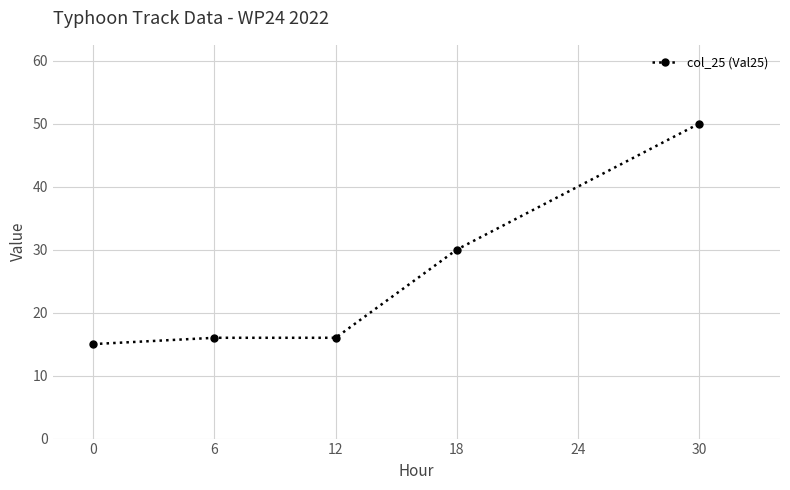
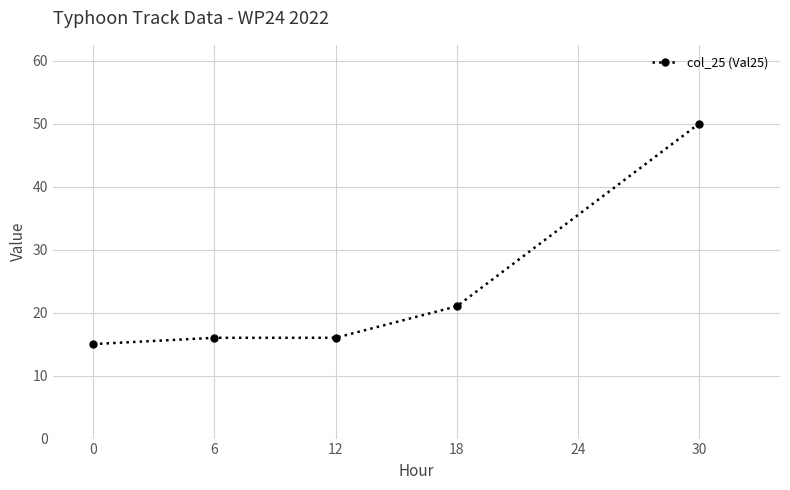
  {
    "0": 15,
    "6": 16,
    "12": 16,
-   "18": 30,
+   "18": 21,
    "30": 50
  }
